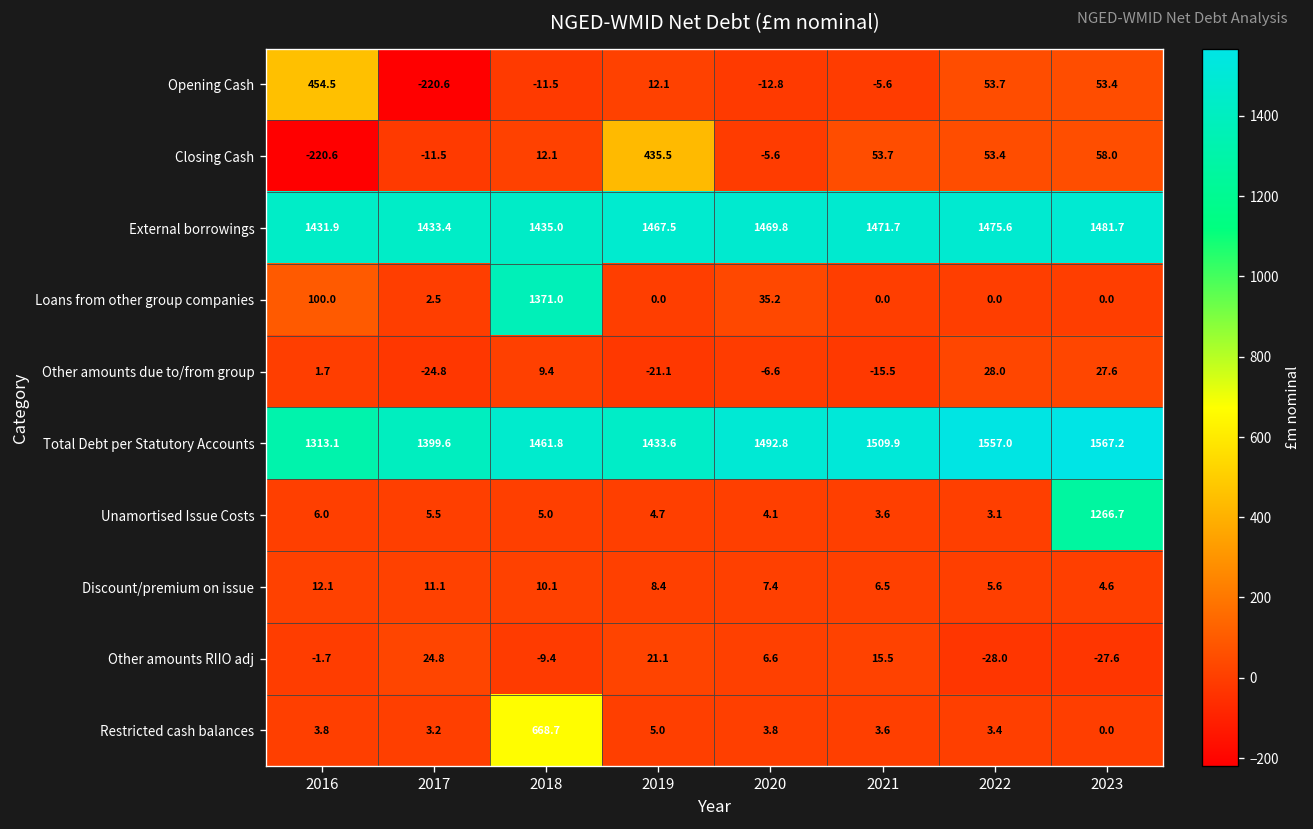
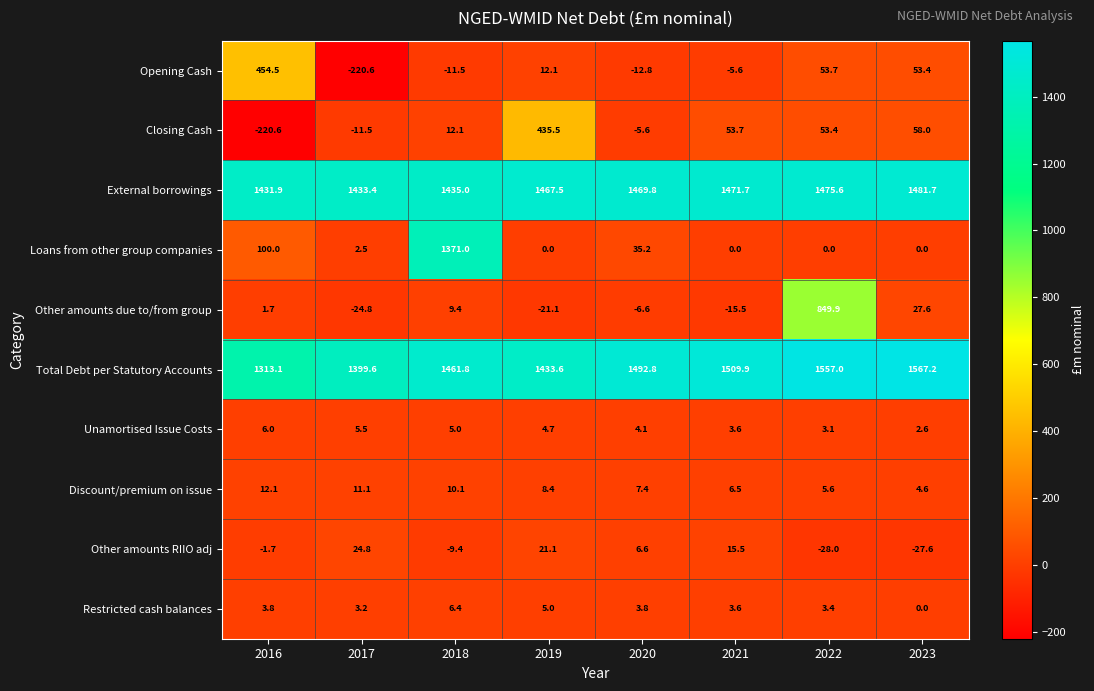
  {
    "Opening Cash": {
      "2016": 454.5,
      "2017": -220.6,
      "2018": -11.5,
      "2019": 12.1,
      "2020": -12.8,
      "2021": -5.6,
      "2022": 53.7,
      "2023": 53.4
    },
    "Closing Cash": {
      "2016": -220.6,
      "2017": -11.5,
      "2018": 12.1,
      "2019": 435.5,
      "2020": -5.6,
      "2021": 53.7,
      "2022": 53.4,
      "2023": 58.0
    },
    "External borrowings": {
      "2016": 1431.9,
      "2017": 1433.4,
      "2018": 1435.0,
      "2019": 1467.5,
      "2020": 1469.8,
      "2021": 1471.7,
      "2022": 1475.6,
      "2023": 1481.7
    },
    "Loans from other group companies": {
      "2016": 100.0,
      "2017": 2.5,
      "2018": 1371.0,
      "2019": 0.0,
      "2020": 35.2,
      "2021": 0.0,
      "2022": 0.0,
      "2023": 0.0
    },
    "Other amounts due to/from group": {
      "2016": 1.7,
      "2017": -24.8,
      "2018": 9.4,
      "2019": -21.1,
      "2020": -6.6,
      "2021": -15.5,
-     "2022": 28.0,
+     "2022": 849.9,
      "2023": 27.6
    },
    "Total Debt per Statutory Accounts": {
      "2016": 1313.1,
      "2017": 1399.6,
      "2018": 1461.8,
      "2019": 1433.6,
      "2020": 1492.8,
      "2021": 1509.9,
      "2022": 1557.0,
      "2023": 1567.2
    },
    "Unamortised Issue Costs": {
      "2016": 6.0,
      "2017": 5.5,
      "2018": 5.0,
      "2019": 4.7,
      "2020": 4.1,
      "2021": 3.6,
      "2022": 3.1,
-     "2023": 1266.7
+     "2023": 2.6
    },
    "Discount/premium on issue": {
      "2016": 12.1,
      "2017": 11.1,
      "2018": 10.1,
      "2019": 8.4,
      "2020": 7.4,
      "2021": 6.5,
      "2022": 5.6,
      "2023": 4.6
    },
    "Other amounts RIIO adj": {
      "2016": -1.7,
      "2017": 24.8,
      "2018": -9.4,
      "2019": 21.1,
      "2020": 6.6,
      "2021": 15.5,
      "2022": -28.0,
      "2023": -27.6
    },
    "Restricted cash balances": {
      "2016": 3.8,
      "2017": 3.2,
-     "2018": 668.7,
+     "2018": 6.4,
      "2019": 5.0,
      "2020": 3.8,
      "2021": 3.6,
      "2022": 3.4,
      "2023": 0.0
    }
  }
